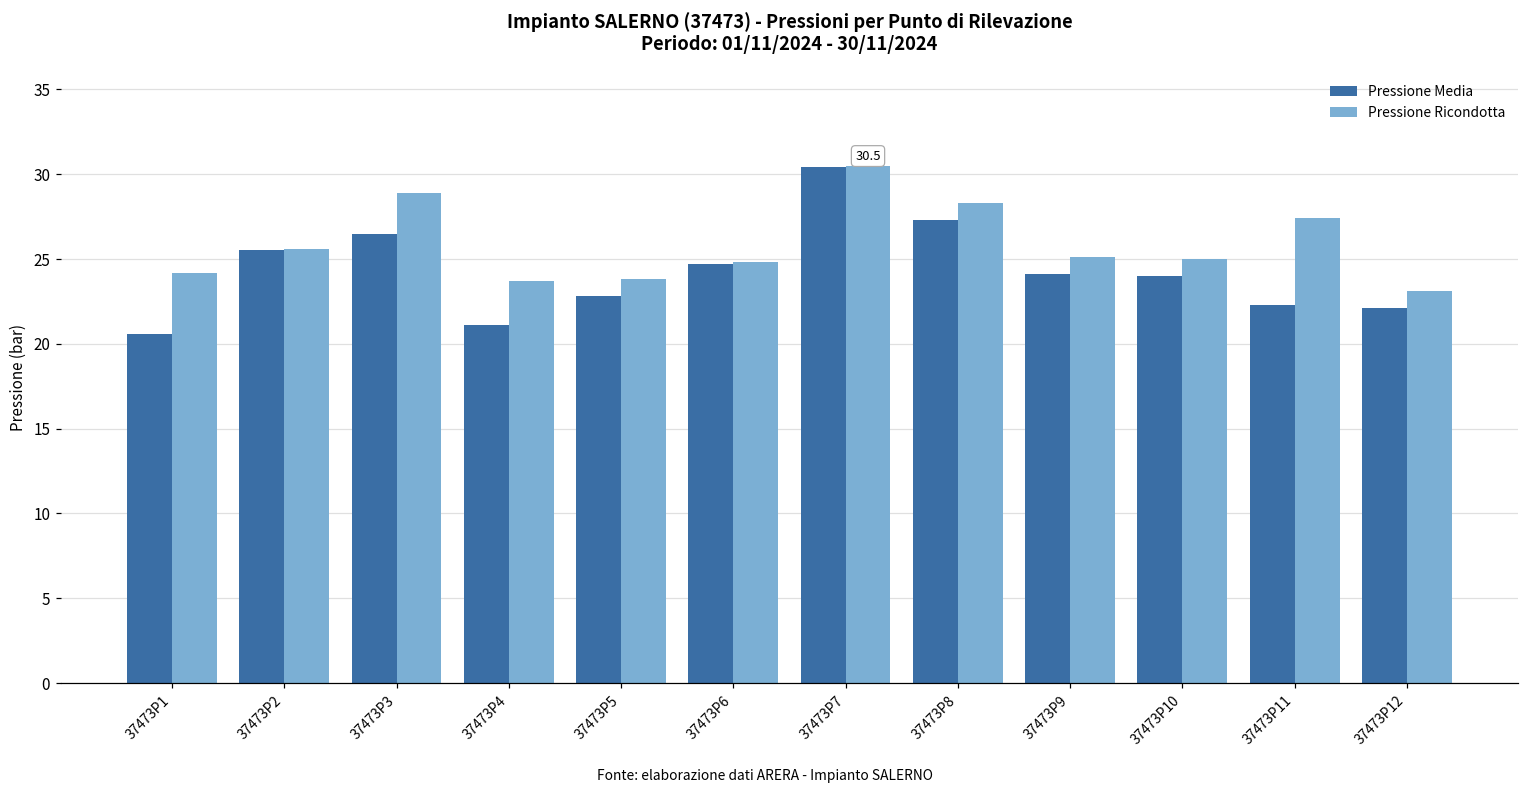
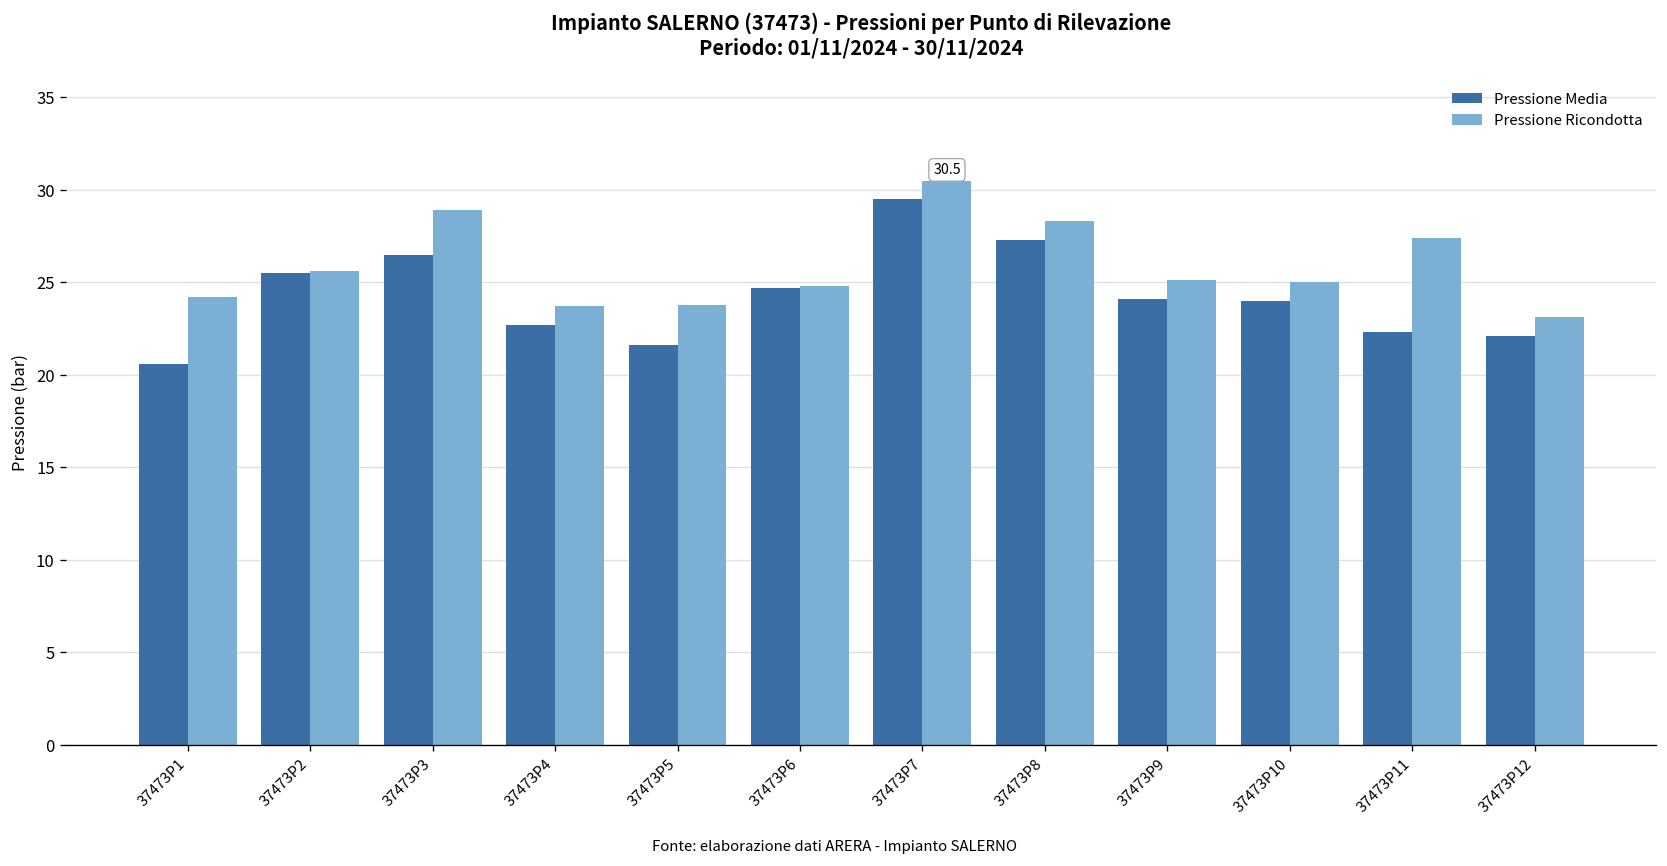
  {
    "Pressione Media": {
      "37473P1": 20.6,
      "37473P2": 25.5,
      "37473P3": 26.5,
-     "37473P4": 21.1,
-     "37473P5": 22.8,
+     "37473P4": 22.7,
+     "37473P5": 21.6,
      "37473P6": 24.7,
-     "37473P7": 30.4,
+     "37473P7": 29.5,
      "37473P8": 27.3,
      "37473P9": 24.1,
      "37473P10": 24.0,
      "37473P11": 22.3,
      "37473P12": 22.1
    },
    "Pressione Ricondotta": {
      "37473P1": 24.2,
      "37473P2": 25.6,
      "37473P3": 28.9,
      "37473P4": 23.7,
      "37473P5": 23.8,
      "37473P6": 24.8,
      "37473P8": 28.3,
      "37473P9": 25.1,
      "37473P10": 25.0,
      "37473P11": 27.4,
      "37473P12": 23.1
    }
  }
